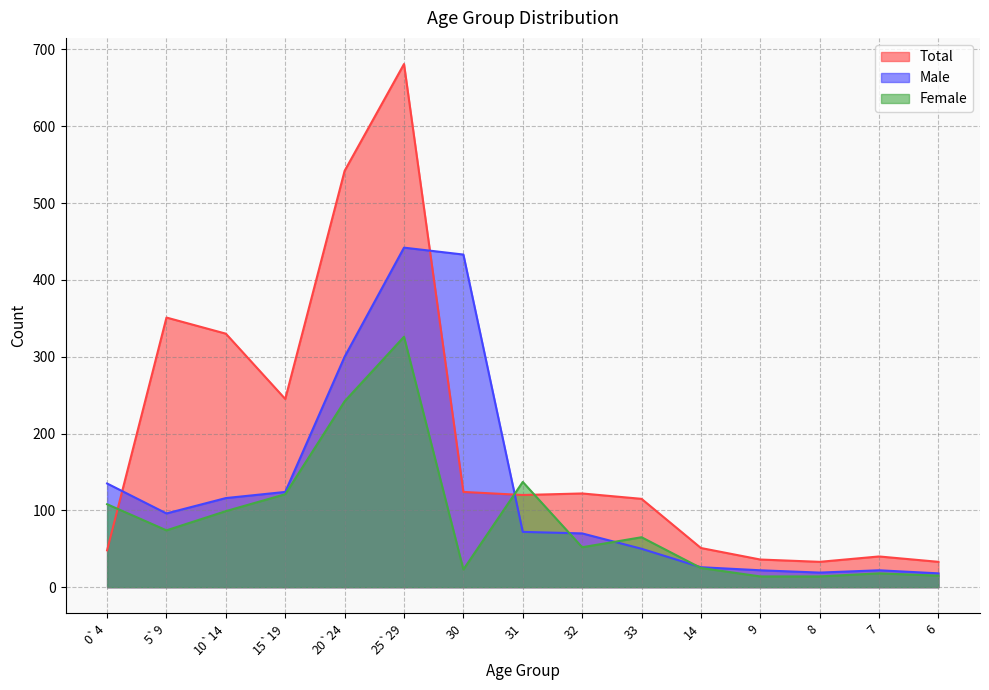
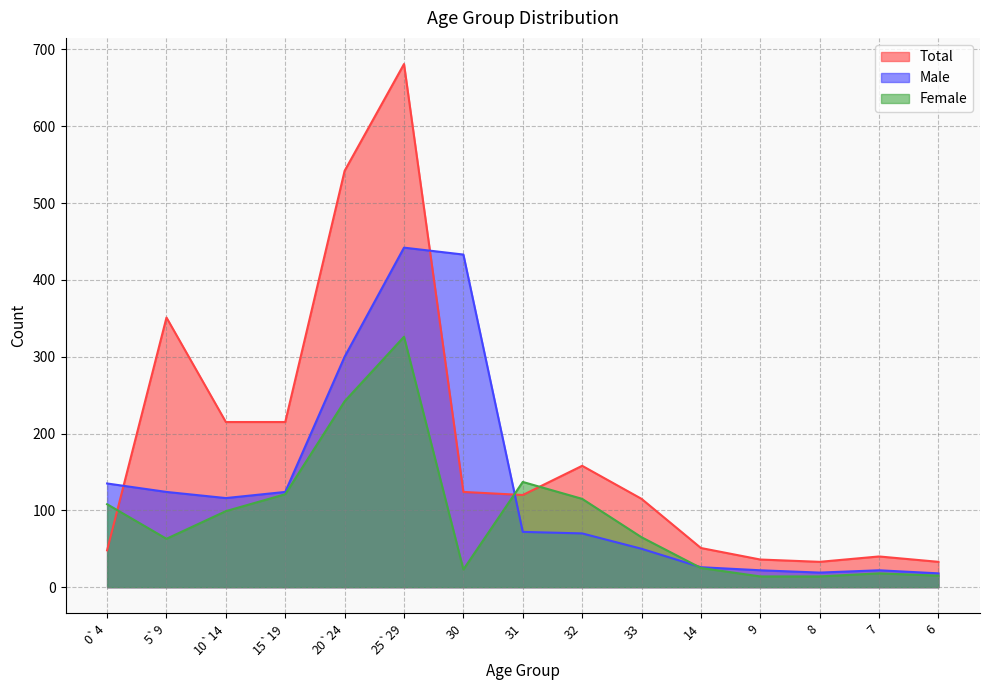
  {
    "Total": {
      "0`4": 50,
      "5`9": 350,
-     "10`14": 330,
-     "15`19": 250,
+     "10`14": 220,
+     "15`19": 220,
      "20`24": 540,
      "25`29": 680,
      "30": 120,
      "31": 120,
-     "32": 120,
+     "32": 160,
      "33": 120,
      "14": 50,
      "9": 40,
      "8": 30,
      "7": 40,
      "6": 30
    },
    "Male": {
      "0`4": 140,
-     "5`9": 100,
+     "5`9": 120,
      "10`14": 120,
      "20`24": 300,
      "25`29": 440,
      "30": 430,
      "31": 70,
      "32": 70,
      "33": 50,
      "9": 20,
      "8": 20,
      "7": 20
    },
    "Female": {
      "0`4": 110,
-     "5`9": 70,
+     "5`9": 60,
      "10`14": 100,
      "20`24": 240,
      "25`29": 330,
      "30": 20,
      "31": 140,
-     "32": 50,
+     "32": 120,
      "33": 70,
      "9": 10,
      "8": 10,
      "7": 20
    }
  }
